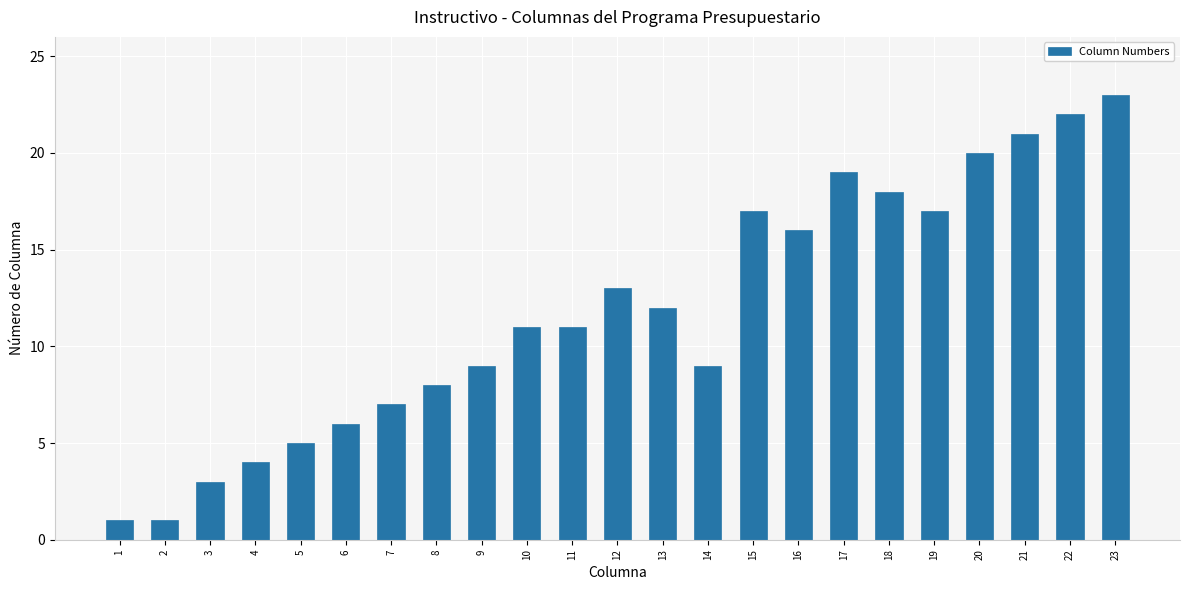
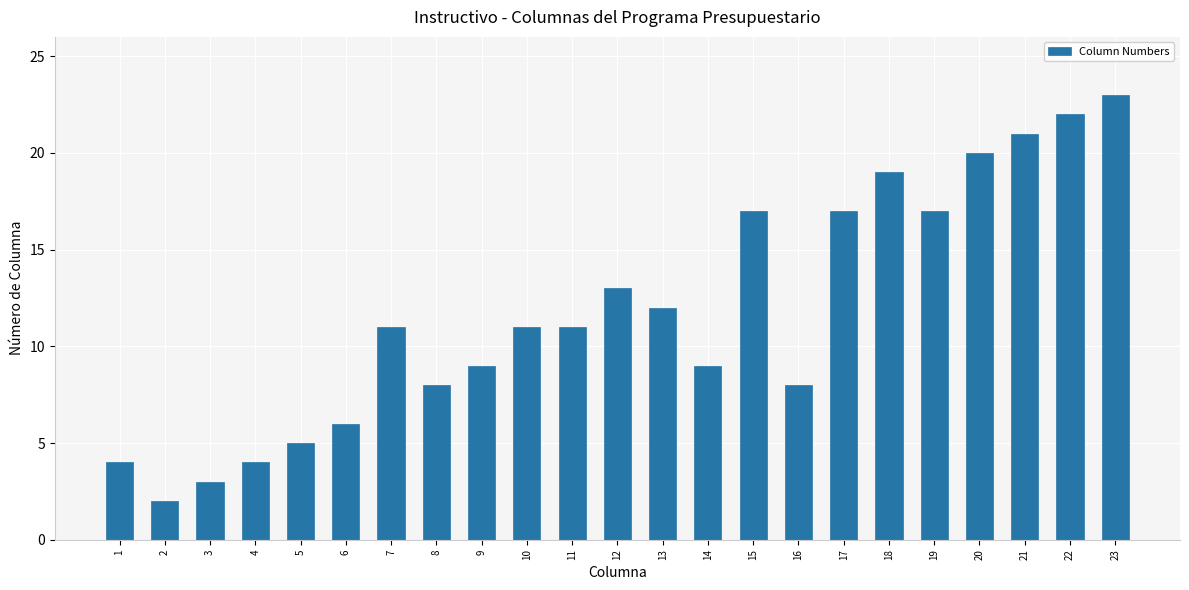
  {
-   "1": 1,
-   "2": 1,
+   "1": 4,
+   "2": 2,
    "3": 3,
    "4": 4,
    "5": 5,
    "6": 6,
-   "7": 7,
+   "7": 11,
    "8": 8,
    "9": 9,
    "10": 11,
    "11": 11,
    "12": 13,
    "13": 12,
    "14": 9,
    "15": 17,
-   "16": 16,
-   "17": 19,
-   "18": 18,
+   "16": 8,
+   "17": 17,
+   "18": 19,
    "19": 17,
    "20": 20,
    "21": 21,
    "22": 22,
    "23": 23
  }
